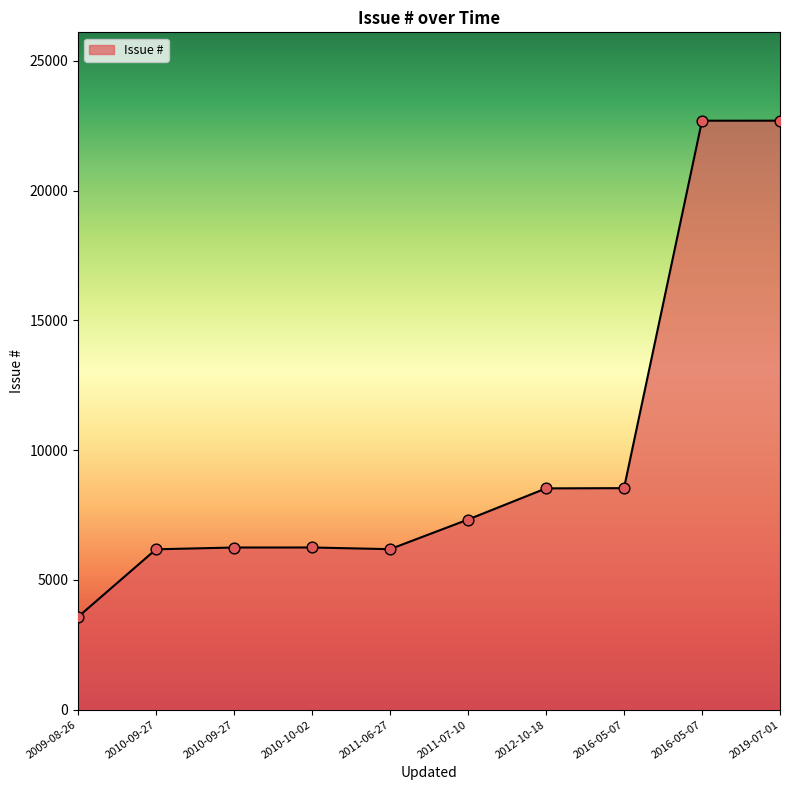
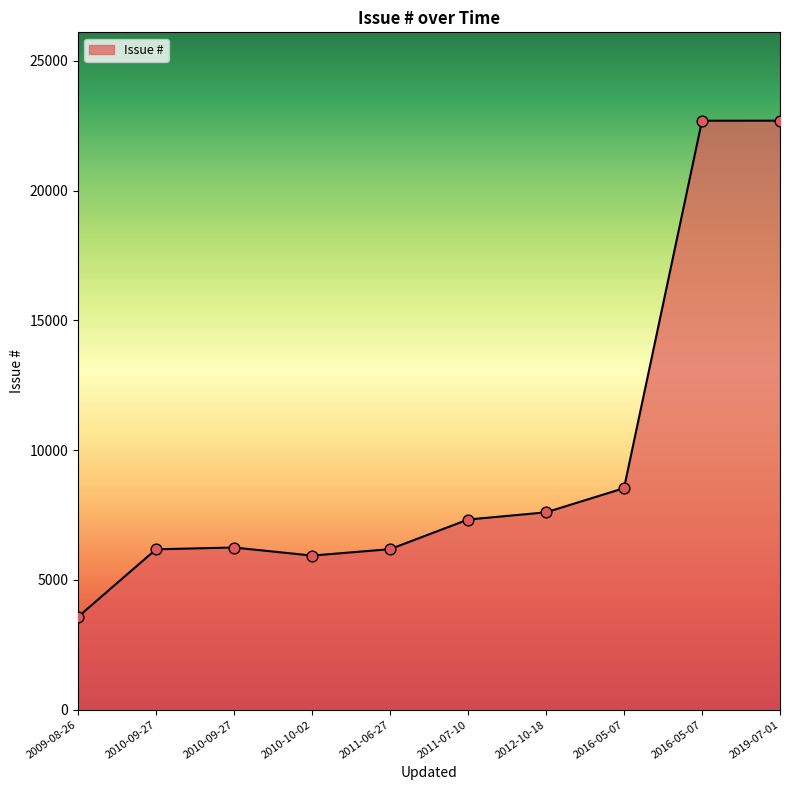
  {
    "2009-08-26": 3600,
-   "2010-10-02": 6300,
+   "2010-10-02": 5900,
    "2011-06-27": 6200,
    "2011-07-10": 7300,
-   "2012-10-18": 8500,
+   "2012-10-18": 7600,
    "2019-07-01": 22700
  }
